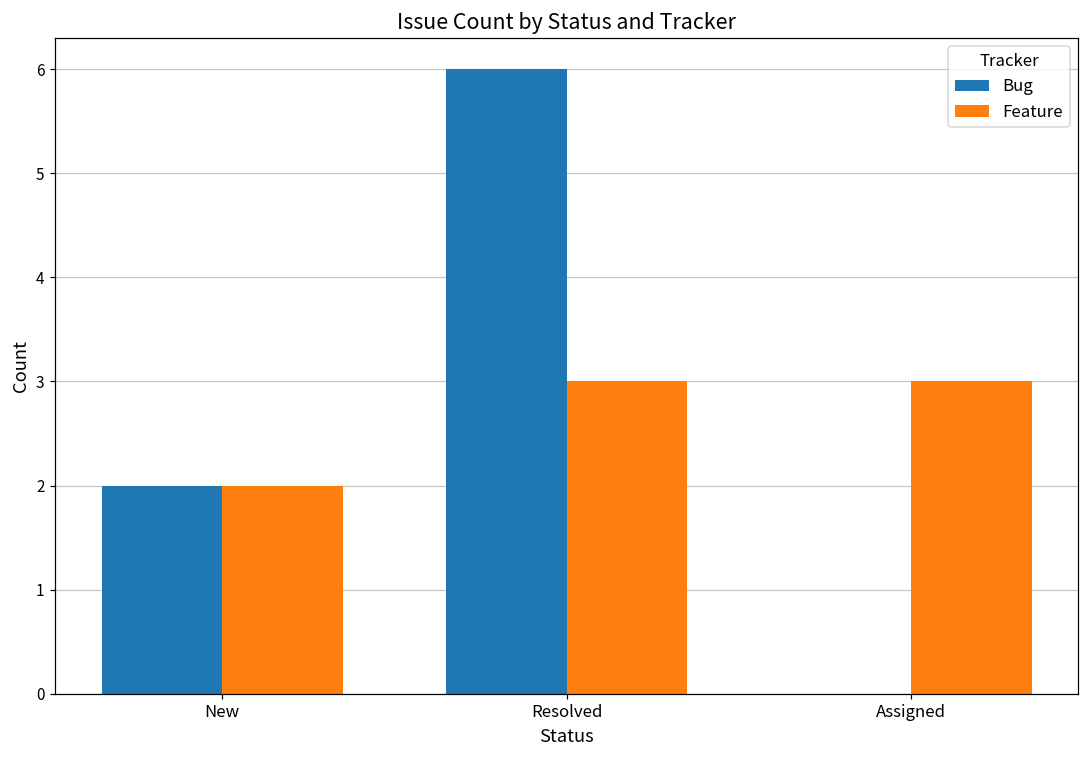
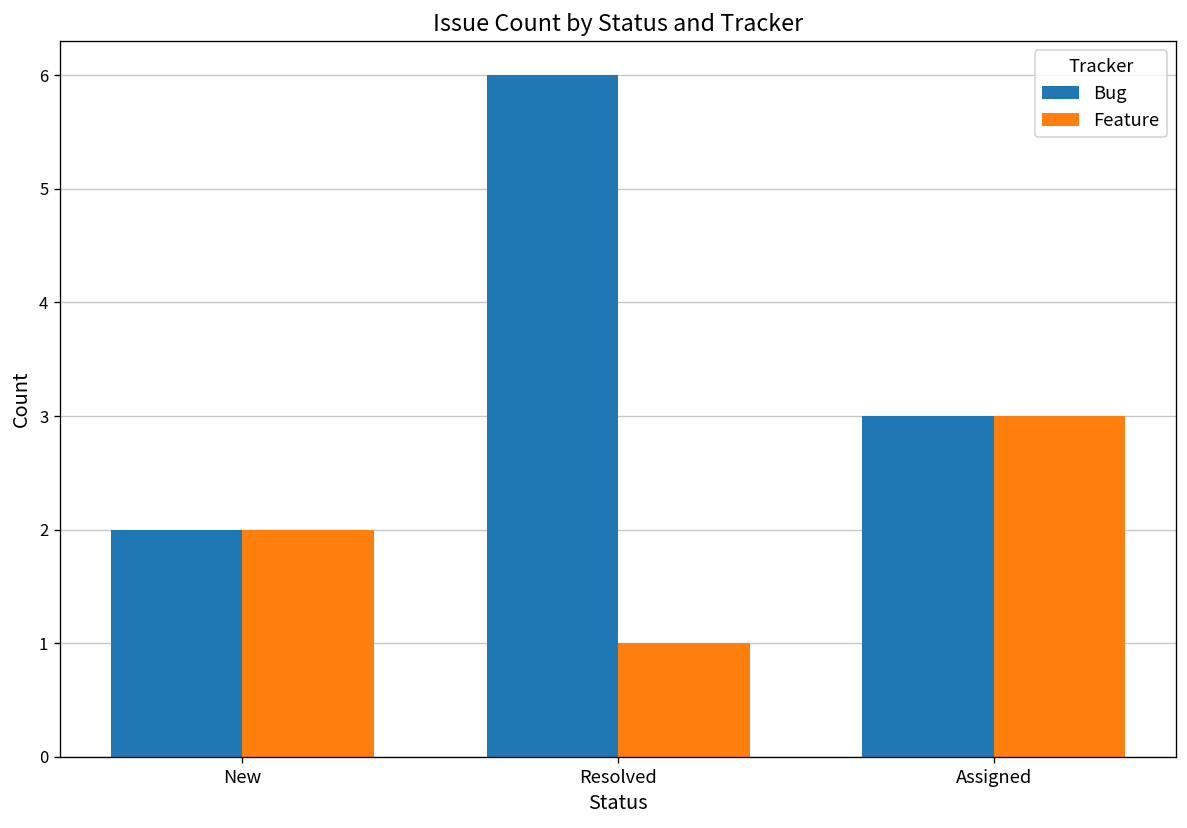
  {
    "Bug": {
      "New": 2,
      "Resolved": 6,
-     "Assigned": 0
+     "Assigned": 3
    },
    "Feature": {
      "New": 2,
-     "Resolved": 3,
+     "Resolved": 1,
      "Assigned": 3
    }
  }
